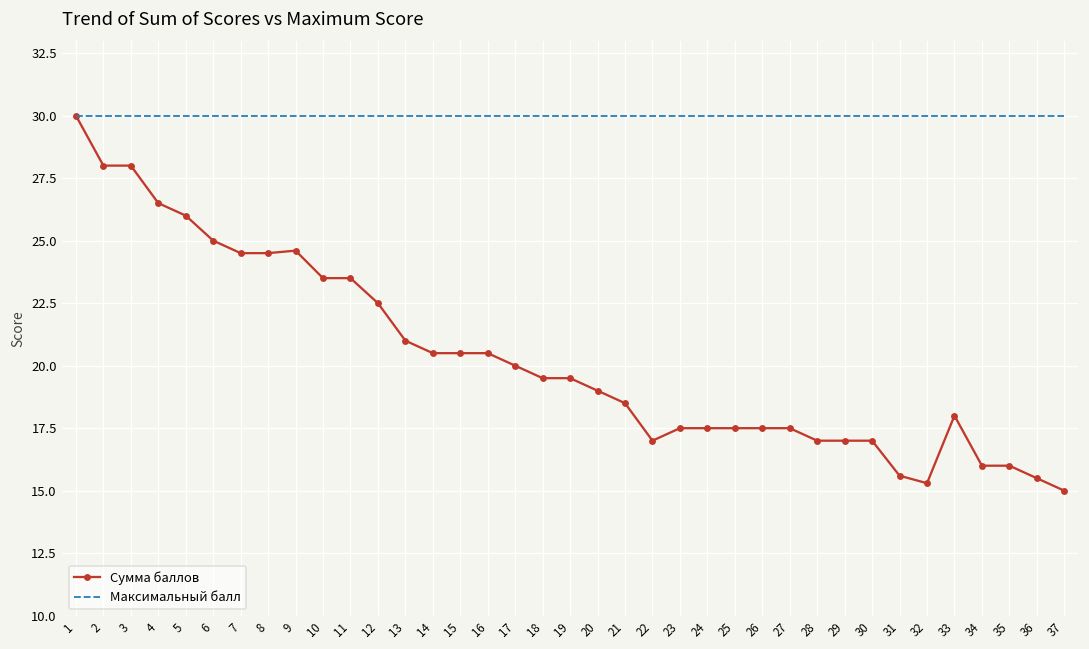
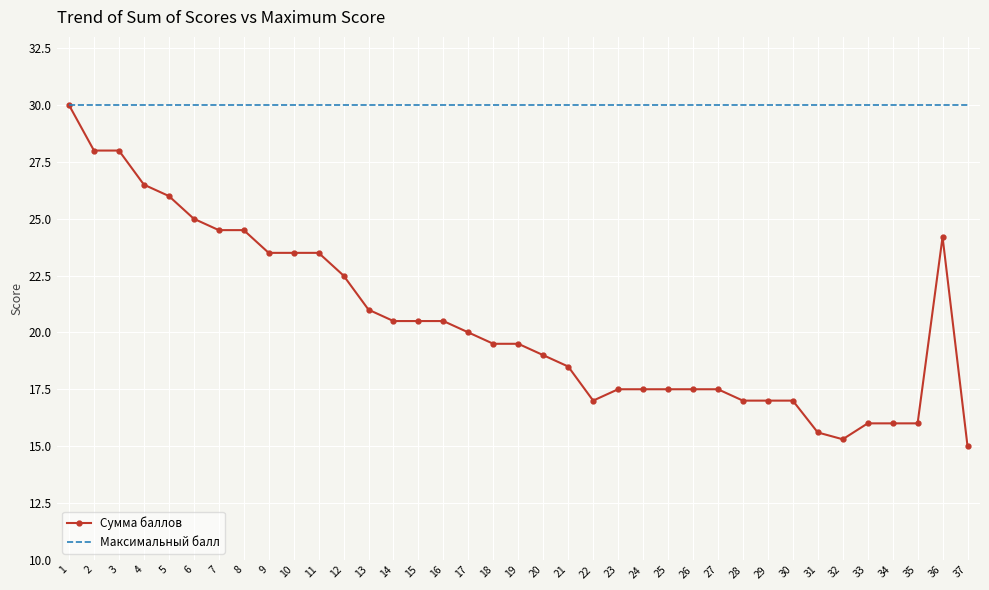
  {
    "Сумма баллов": {
      "2": 28.0,
      "3": 28.0,
      "4": 26.5,
      "5": 26.0,
      "6": 25.0,
      "7": 24.5,
      "8": 24.5,
-     "9": 24.6,
+     "9": 23.5,
      "10": 23.5,
      "11": 23.5,
      "12": 22.5,
      "13": 21.0,
      "14": 20.5,
      "15": 20.5,
      "16": 20.5,
      "17": 20.0,
      "18": 19.5,
      "19": 19.5,
      "20": 19.0,
      "21": 18.5,
      "22": 17.0,
      "23": 17.5,
      "24": 17.5,
      "25": 17.5,
      "26": 17.5,
      "27": 17.5,
      "28": 17.0,
      "29": 17.0,
      "30": 17.0,
      "31": 15.6,
      "32": 15.3,
-     "33": 18,
+     "33": 16,
      "34": 16.0,
      "35": 16.0,
-     "36": 15.5,
+     "36": 24.2,
      "37": 15.0
    },
    "Максимальный балл": {
      "2": 30.0,
      "3": 30.0,
      "4": 30.0,
      "5": 30.0,
      "6": 30.0,
      "7": 30.0,
      "8": 30.0,
      "9": 30.0,
      "10": 30.0,
      "11": 30.0,
      "12": 30.0,
      "13": 30.0,
      "14": 30.0,
      "15": 30.0,
      "16": 30.0,
      "17": 30.0,
      "18": 30.0,
      "19": 30.0,
      "20": 30.0,
      "21": 30.0,
      "22": 30.0,
      "23": 30.0,
      "24": 30.0,
      "25": 30.0,
      "26": 30.0,
      "27": 30.0,
      "28": 30.0,
      "29": 30.0,
      "30": 30.0,
      "31": 30.0,
      "32": 30.0,
      "33": 30.0,
      "34": 30.0,
      "35": 30.0,
      "36": 30.0,
      "37": 30.0
    }
  }
